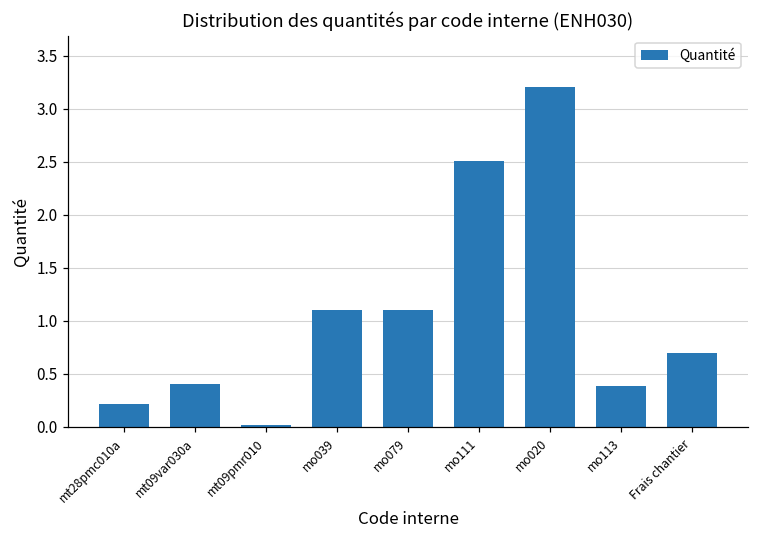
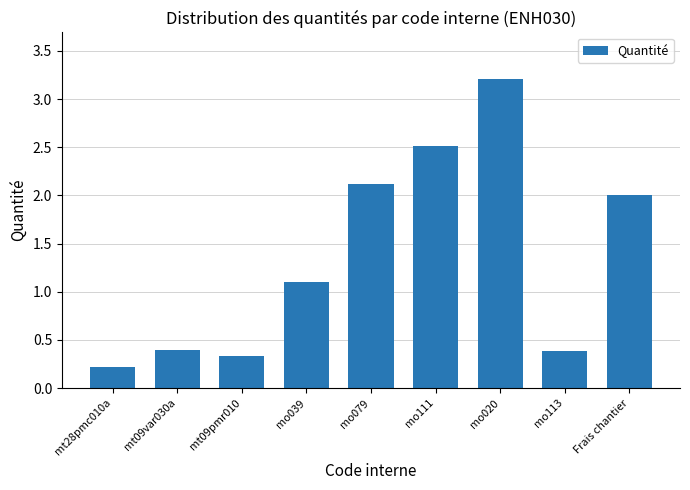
  {
    "mt28pmc010a": 0.2,
    "mt09var030a": 0.4,
-   "mt09pmr010": 0.0,
+   "mt09pmr010": 0.3,
    "mo039": 1.1,
-   "mo079": 1.1,
+   "mo079": 2.1,
    "mo111": 2.5,
    "mo020": 3.2,
    "mo113": 0.4,
-   "Frais chantier": 0.7
+   "Frais chantier": 2.0
  }
